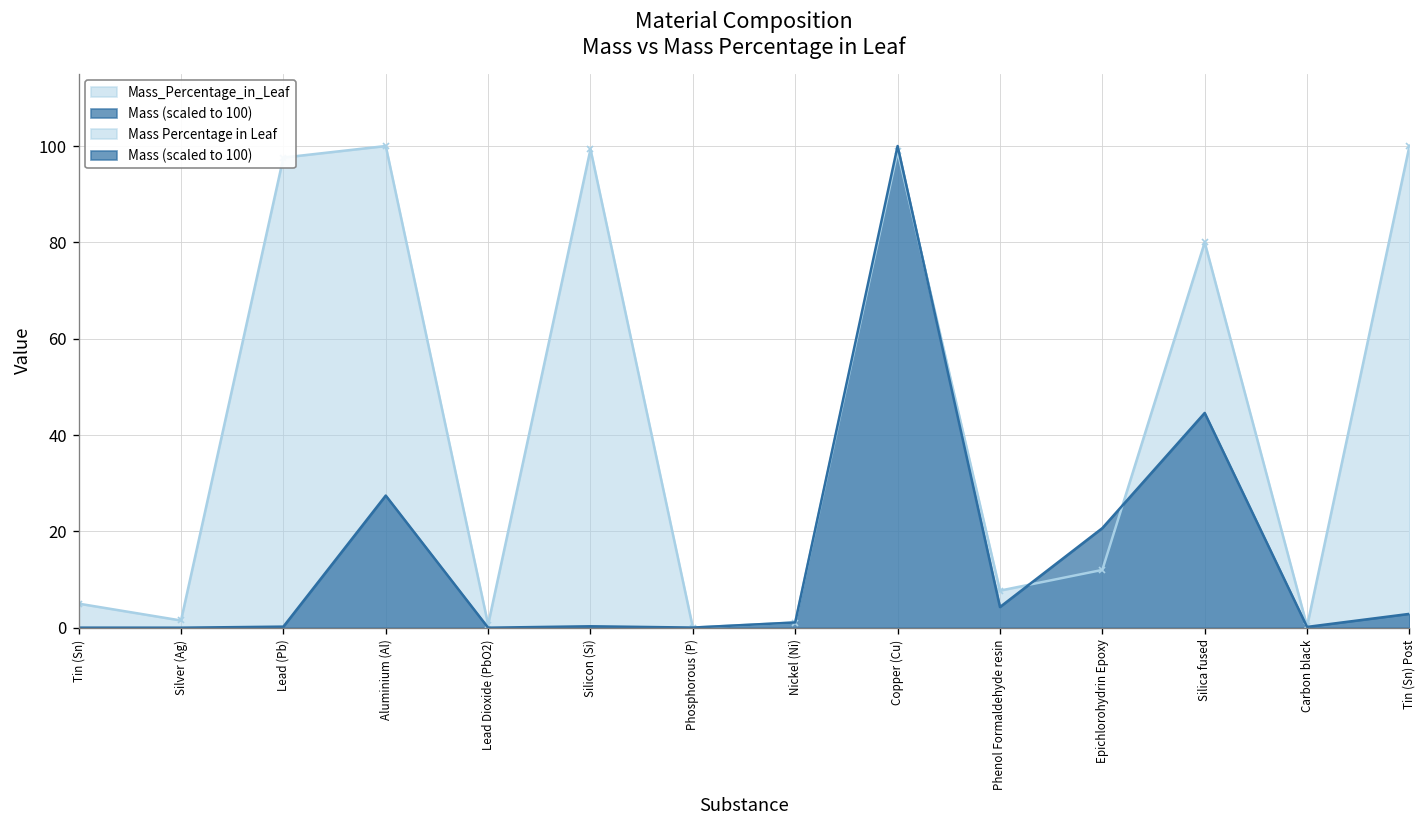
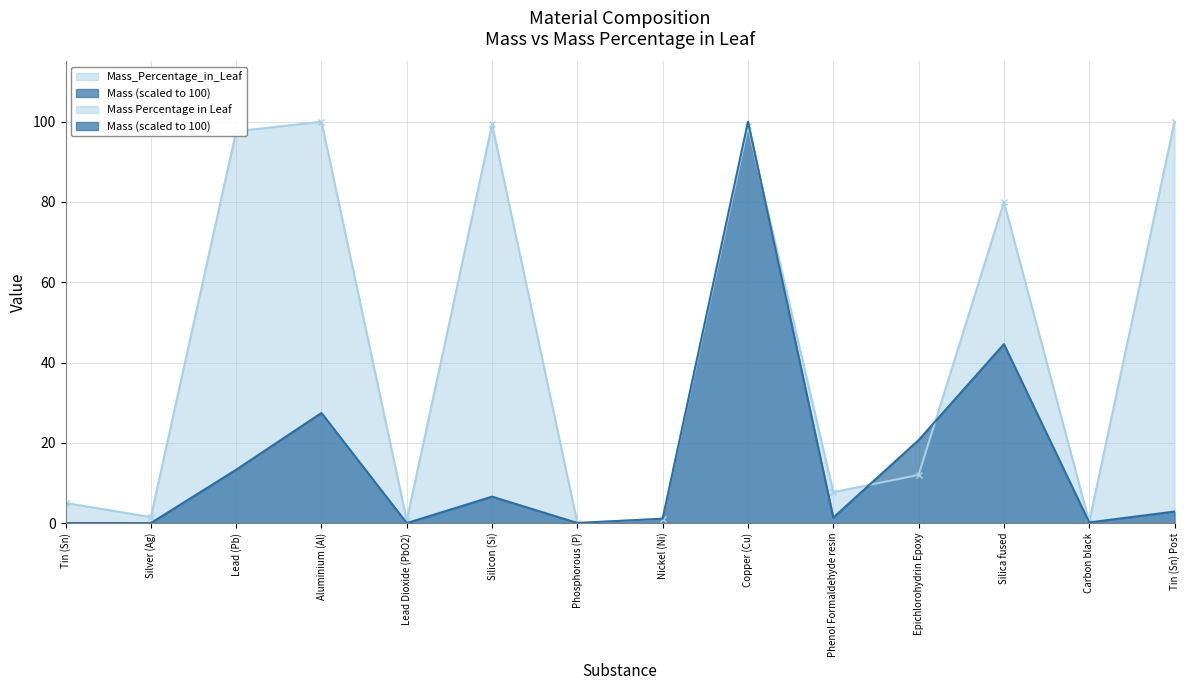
  {
    "Mass_Percentage_in_Leaf": {
      "Tin (Sn)": 5,
      "Silver (Ag)": 2,
      "Aluminium (Al)": 100,
      "Lead Dioxide (PbO2)": 1,
      "Silicon (Si)": 99,
      "Copper (Cu)": 99,
      "Phenol Formaldehyde resin": 8,
      "Epichlorohydrin Epoxy": 12,
      "Silica fused": 80,
      "Tin (Sn) Post": 100
    },
    "Mass (scaled to 100)": {
      "Tin (Sn)": 0,
      "Silver (Ag)": 0,
-     "Lead (Pb)": 0,
+     "Lead (Pb)": 13,
      "Aluminium (Al)": 27,
      "Lead Dioxide (PbO2)": 0,
-     "Silicon (Si)": 0,
+     "Silicon (Si)": 7,
      "Copper (Cu)": 100,
-     "Phenol Formaldehyde resin": 4,
+     "Phenol Formaldehyde resin": 1,
      "Epichlorohydrin Epoxy": 21,
      "Silica fused": 45,
      "Tin (Sn) Post": 3
    }
  }
